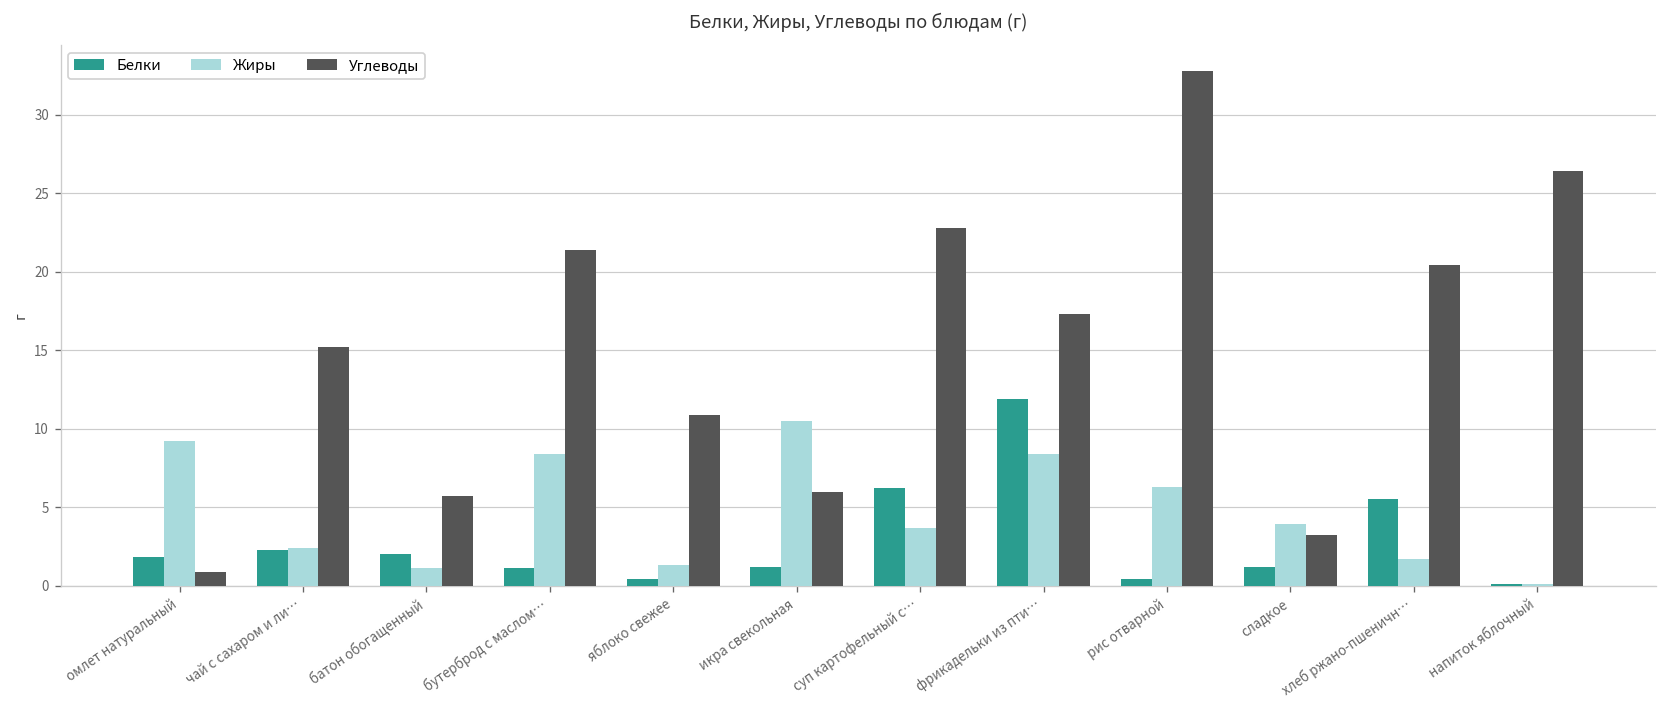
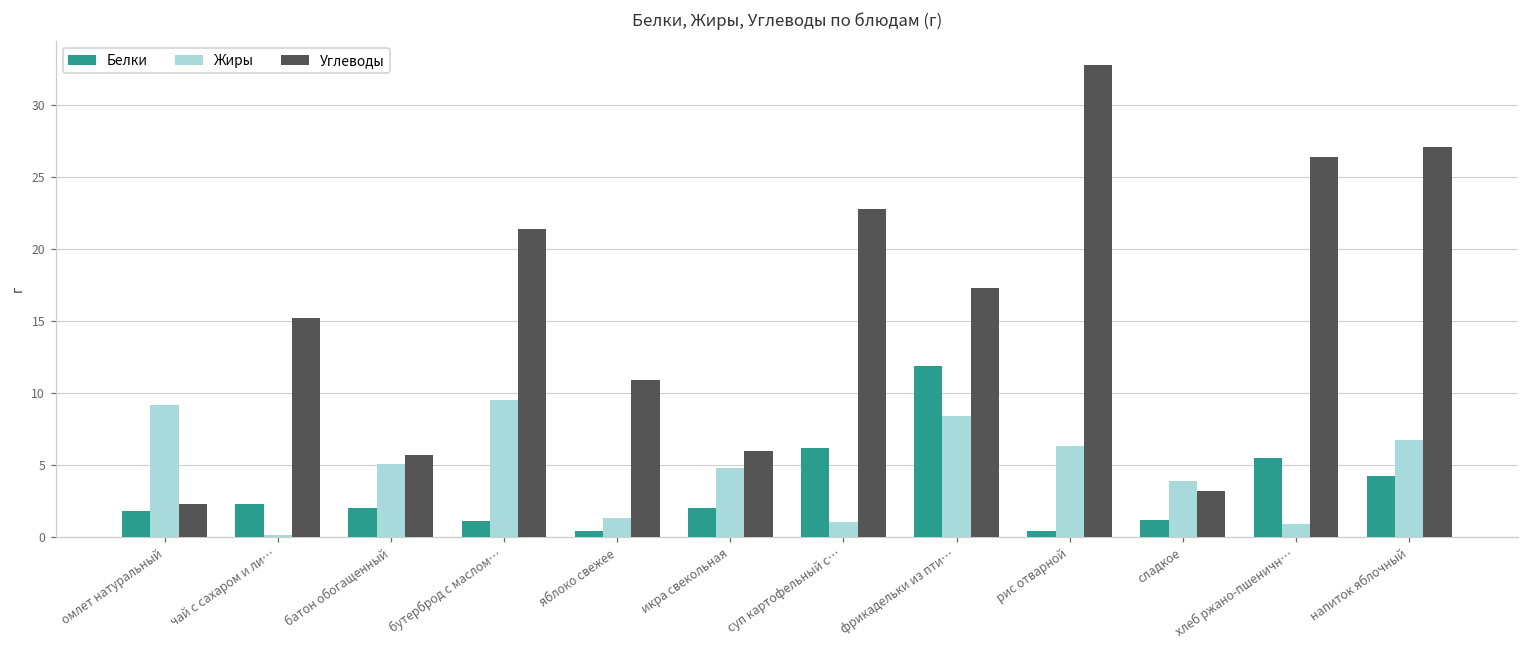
  {
    "Белки": {
      "омлет натуральный": 1.8,
      "чай с сахаром и ли…": 2.3,
      "батон обогащенный": 2.0,
      "бутерброд с маслом…": 1.1,
      "яблоко свежее": 0.4,
-     "икра свекольная": 1.2,
+     "икра свекольная": 2.0,
      "суп картофельный с…": 6.2,
      "фрикадельки из пти…": 11.9,
      "рис отварной": 0.4,
      "сладкое": 1.2,
      "хлеб ржано-пшеничн…": 5.5,
-     "напиток яблочный": 0.1
+     "напиток яблочный": 4.2
    },
    "Жиры": {
      "омлет натуральный": 9.2,
-     "чай с сахаром и ли…": 2.4,
-     "батон обогащенный": 1.1,
-     "бутерброд с маслом…": 8.4,
+     "чай с сахаром и ли…": 0.1,
+     "батон обогащенный": 5.1,
+     "бутерброд с маслом…": 9.5,
      "яблоко свежее": 1.3,
-     "икра свекольная": 10.5,
-     "суп картофельный с…": 3.7,
+     "икра свекольная": 4.8,
+     "суп картофельный с…": 1.0,
      "фрикадельки из пти…": 8.4,
      "рис отварной": 6.3,
      "сладкое": 3.9,
-     "хлеб ржано-пшеничн…": 1.7,
-     "напиток яблочный": 0.1
+     "хлеб ржано-пшеничн…": 0.9,
+     "напиток яблочный": 6.7
    },
    "Углеводы": {
-     "омлет натуральный": 0.9,
+     "омлет натуральный": 2.3,
      "чай с сахаром и ли…": 15.2,
      "батон обогащенный": 5.7,
      "бутерброд с маслом…": 21.4,
      "яблоко свежее": 10.9,
      "икра свекольная": 6.0,
      "суп картофельный с…": 22.8,
      "фрикадельки из пти…": 17.3,
      "рис отварной": 32.8,
      "сладкое": 3.2,
-     "хлеб ржано-пшеничн…": 20.4,
-     "напиток яблочный": 26.4
+     "хлеб ржано-пшеничн…": 26.4,
+     "напиток яблочный": 27.1
    }
  }
